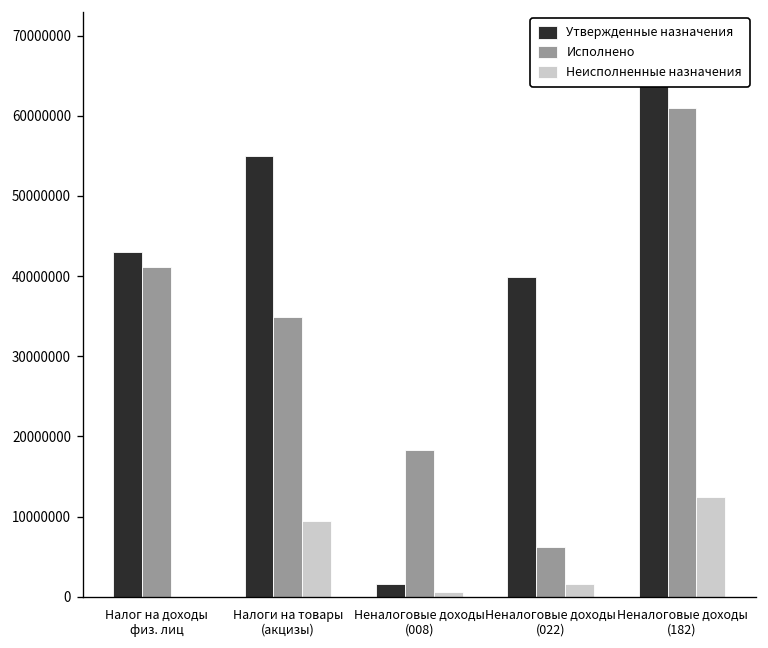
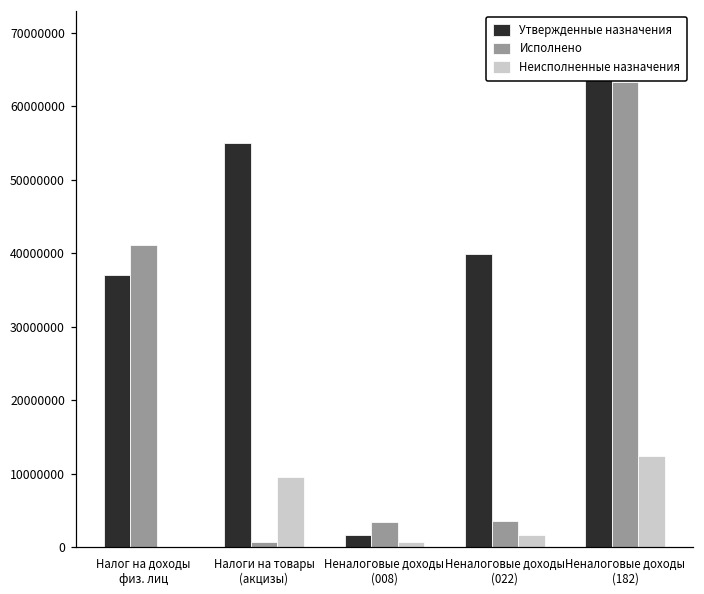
  {
    "Утвержденные назначения": {
-     "Налог на доходы физ. лиц": 43000000,
+     "Налог на доходы физ. лиц": 37000000,
      "Налоги на товары (акцизы)": 55000000,
      "Неналоговые доходы (008)": 2000000,
      "Неналоговые доходы (022)": 40000000
    },
    "Исполнено": {
      "Налог на доходы физ. лиц": 41000000,
-     "Налоги на товары (акцизы)": 35000000,
-     "Неналоговые доходы (008)": 18000000,
-     "Неналоговые доходы (022)": 6000000,
-     "Неналоговые доходы (182)": 61000000
+     "Налоги на товары (акцизы)": 1000000,
+     "Неналоговые доходы (008)": 3000000,
+     "Неналоговые доходы (022)": 4000000,
+     "Неналоговые доходы (182)": 63000000
    },
    "Неисполненные назначения": {
      "Налог на доходы физ. лиц": 0,
      "Налоги на товары (акцизы)": 9000000,
      "Неналоговые доходы (008)": 1000000,
      "Неналоговые доходы (022)": 2000000,
      "Неналоговые доходы (182)": 12000000
    }
  }
